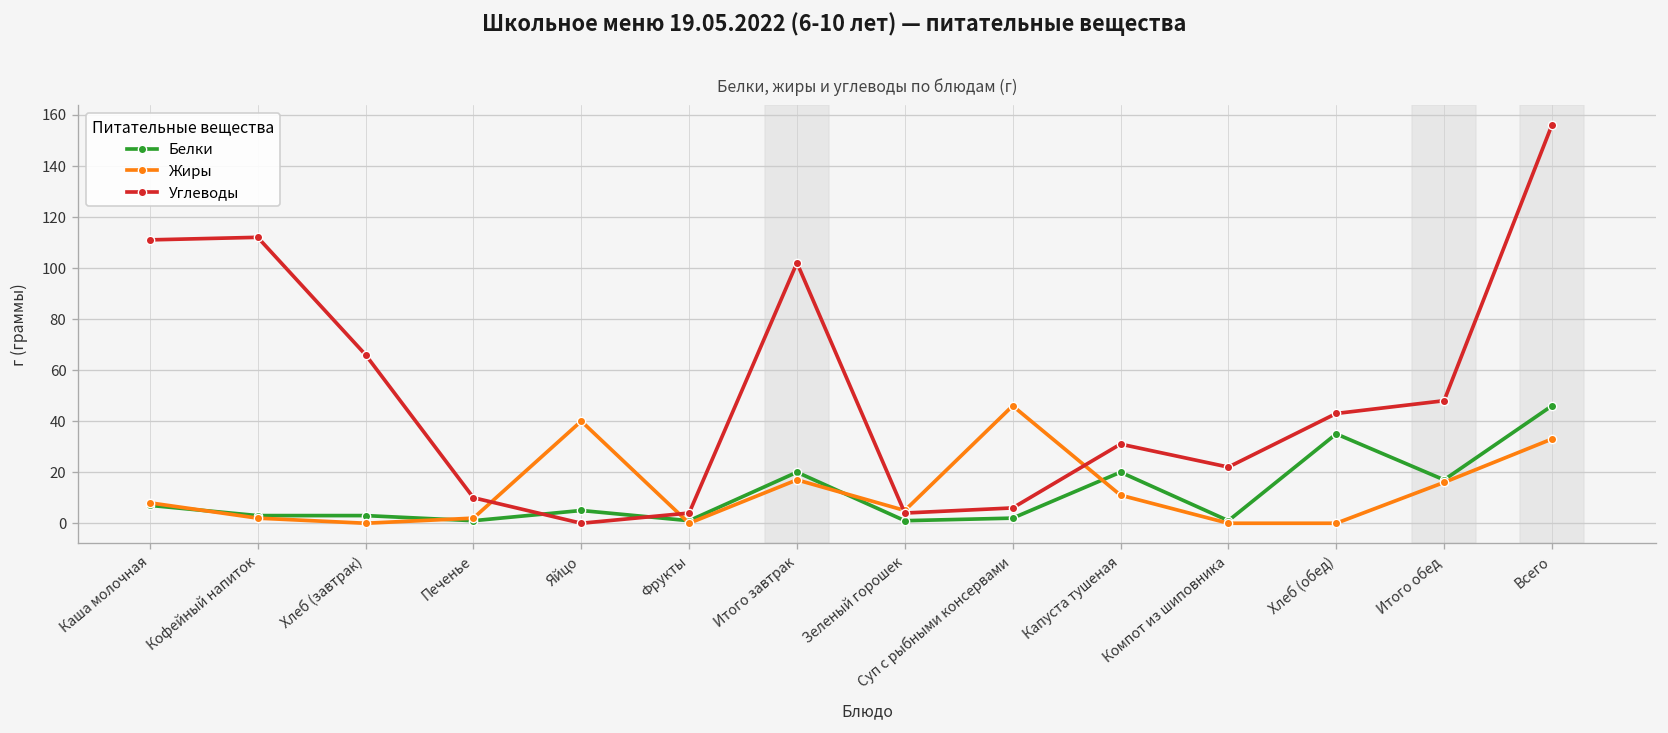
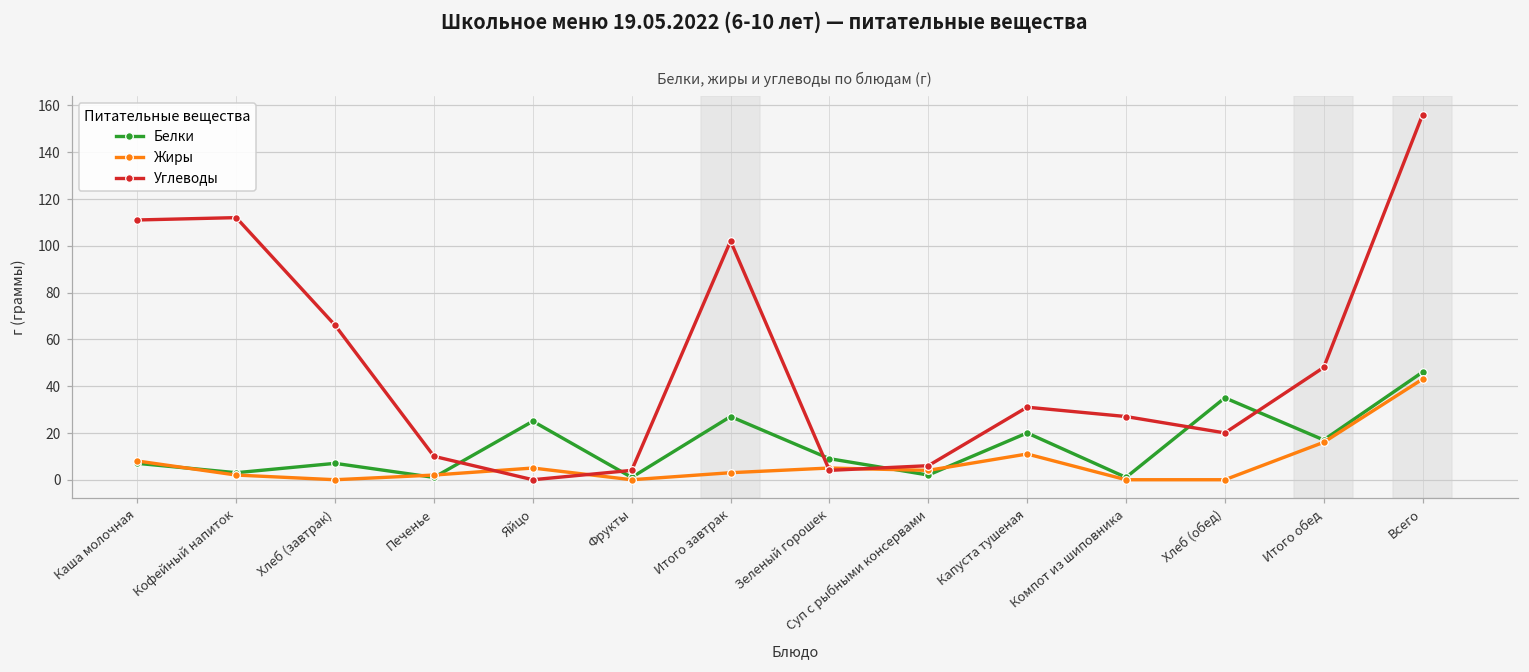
  {
    "Белки": {
-     "Хлеб (завтрак)": 3,
-     "Яйцо": 5,
-     "Итого завтрак": 20,
-     "Зеленый горошек": 1,
+     "Хлеб (завтрак)": 7,
+     "Яйцо": 25,
+     "Итого завтрак": 27,
+     "Зеленый горошек": 9,
      "Суп с рыбными консервами": 2,
      "Капуста тушеная": 20,
      "Хлеб (обед)": 35,
      "Всего": 46
    },
    "Жиры": {
      "Хлеб (завтрак)": 0,
-     "Яйцо": 40,
-     "Итого завтрак": 17,
-     "Суп с рыбными консервами": 46,
+     "Яйцо": 5,
+     "Итого завтрак": 3,
+     "Суп с рыбными консервами": 4,
      "Капуста тушеная": 11,
      "Хлеб (обед)": 0,
-     "Всего": 33
+     "Всего": 43
    },
    "Углеводы": {
      "Каша молочная": 111,
      "Кофейный напиток": 112,
      "Хлеб (завтрак)": 66,
      "Печенье": 10,
      "Яйцо": 0,
      "Фрукты": 4,
      "Итого завтрак": 102,
      "Суп с рыбными консервами": 6,
      "Капуста тушеная": 31,
-     "Компот из шиповника": 22,
-     "Хлеб (обед)": 43,
+     "Компот из шиповника": 27,
+     "Хлеб (обед)": 20,
      "Итого обед": 48,
      "Всего": 156
    }
  }
